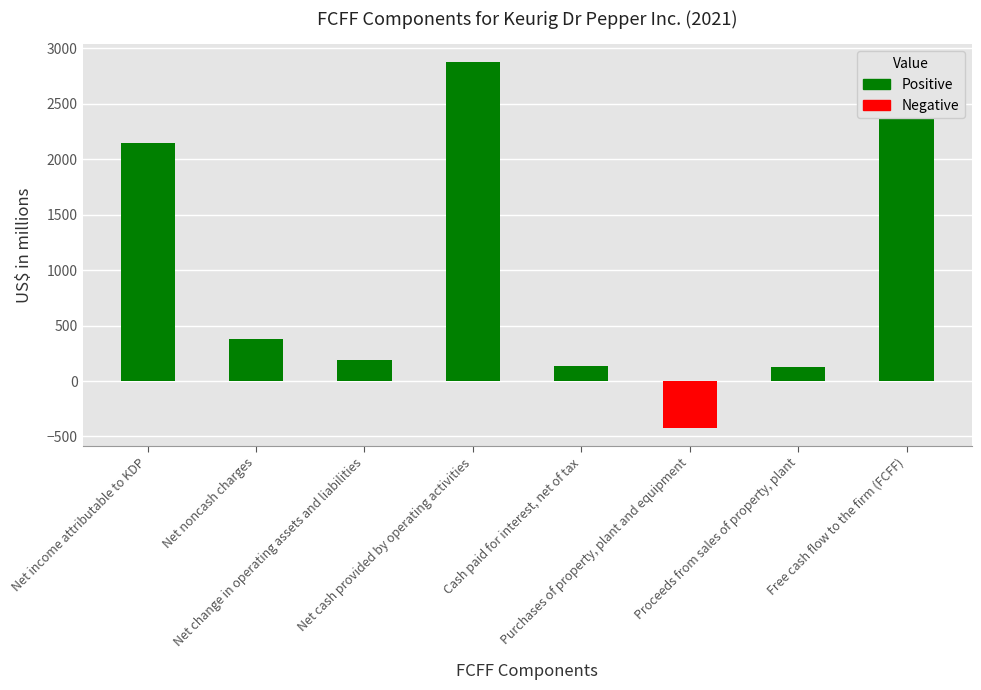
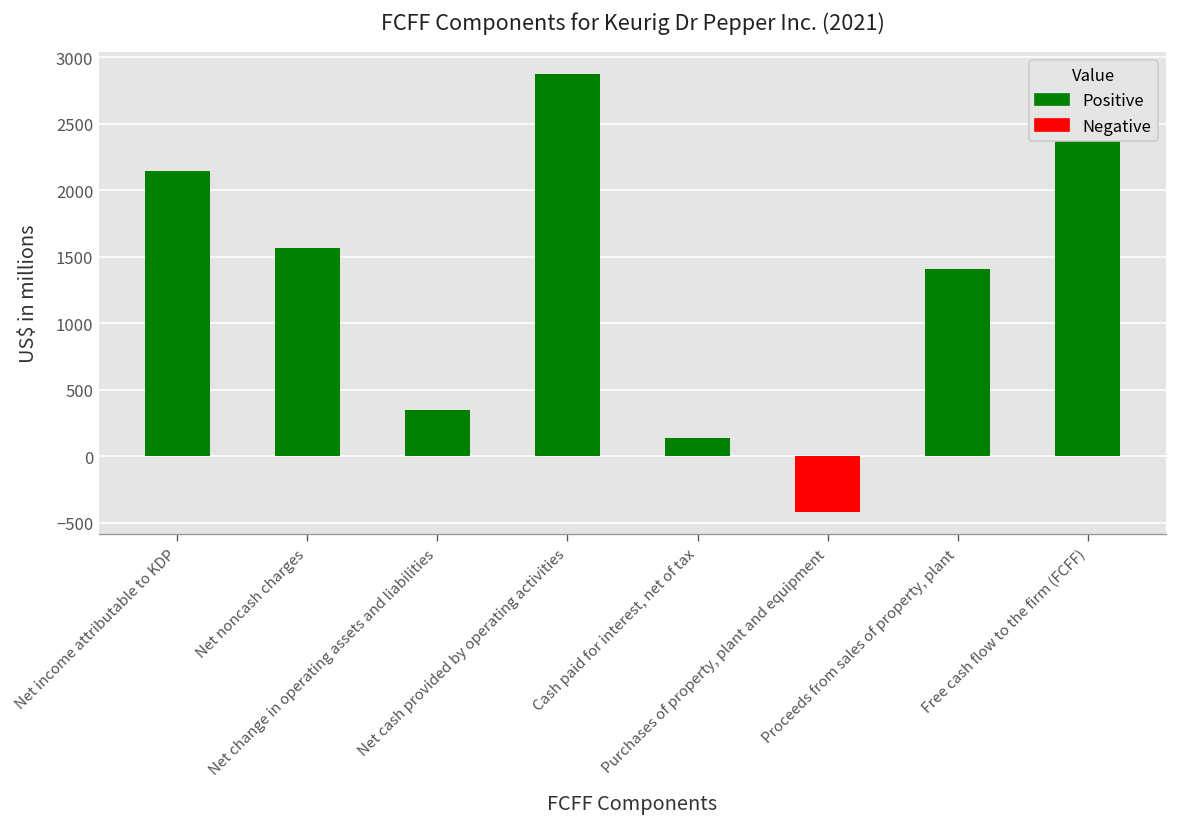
  {
    "Positive": {
      "Net income attributable to KDP": 2150,
-     "Net noncash charges": 380,
-     "Net change in operating assets and liabilities": 190,
+     "Net noncash charges": 1560,
+     "Net change in operating assets and liabilities": 350,
      "Net cash provided by operating activities": 2870,
      "Cash paid for interest, net of tax": 140,
      "Purchases of property, plant and equipment": 0,
-     "Proceeds from sales of property, plant": 120
+     "Proceeds from sales of property, plant": 1400
    },
    "Negative": {
      "Net income attributable to KDP": 0,
      "Net noncash charges": 0,
      "Net change in operating assets and liabilities": 0,
      "Net cash provided by operating activities": 0,
      "Cash paid for interest, net of tax": 0,
      "Purchases of property, plant and equipment": -420,
      "Proceeds from sales of property, plant": 0,
      "Free cash flow to the firm (FCFF)": 0
    }
  }
